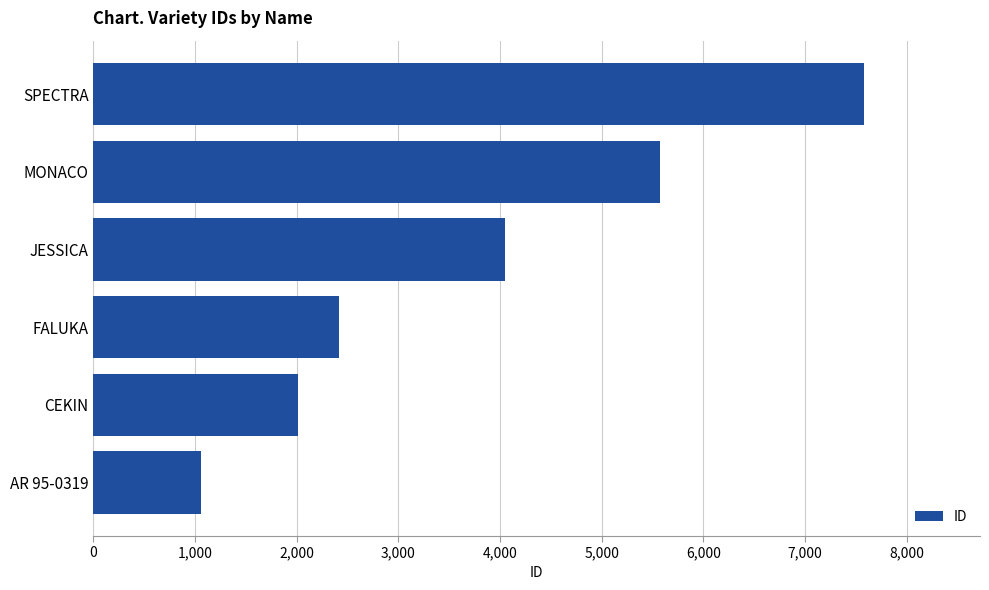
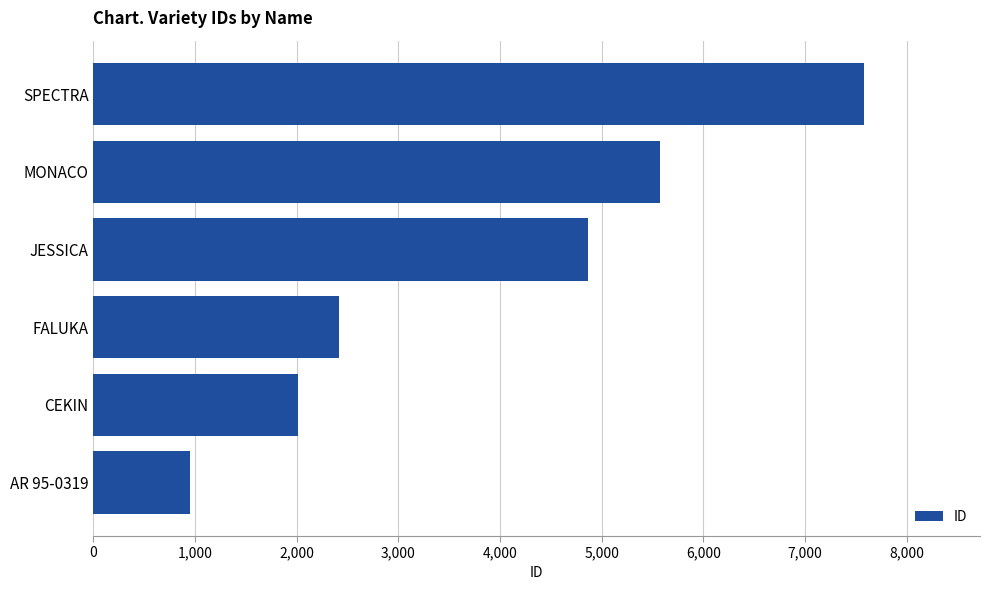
  {
    "SPECTRA": "7,580",
    "MONACO": "5,570",
-   "JESSICA": "4,050",
+   "JESSICA": "4,870",
    "FALUKA": "2,420",
    "CEKIN": "2,010",
-   "AR 95-0319": "1,060"
+   "AR 95-0319": "950"
  }
